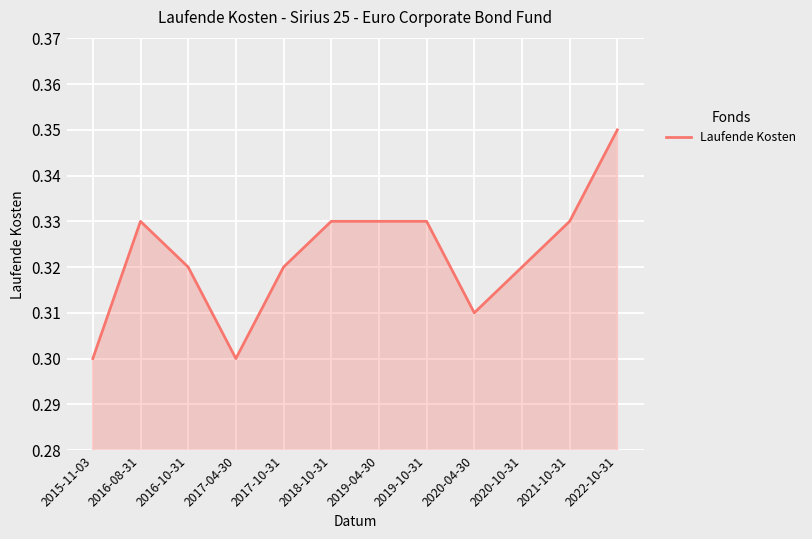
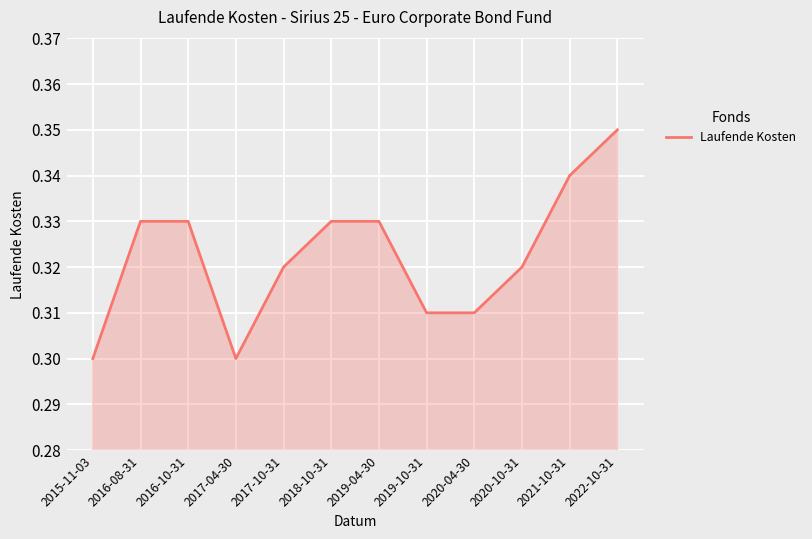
  {
    "2015-11-03": 0.30,
    "2016-08-31": 0.33,
-   "2016-10-31": 0.32,
+   "2016-10-31": 0.33,
    "2017-04-30": 0.30,
    "2017-10-31": 0.32,
    "2018-10-31": 0.33,
    "2019-04-30": 0.33,
-   "2019-10-31": 0.33,
+   "2019-10-31": 0.31,
    "2020-04-30": 0.31,
    "2020-10-31": 0.32,
-   "2021-10-31": 0.33,
+   "2021-10-31": 0.34,
    "2022-10-31": 0.35
  }
